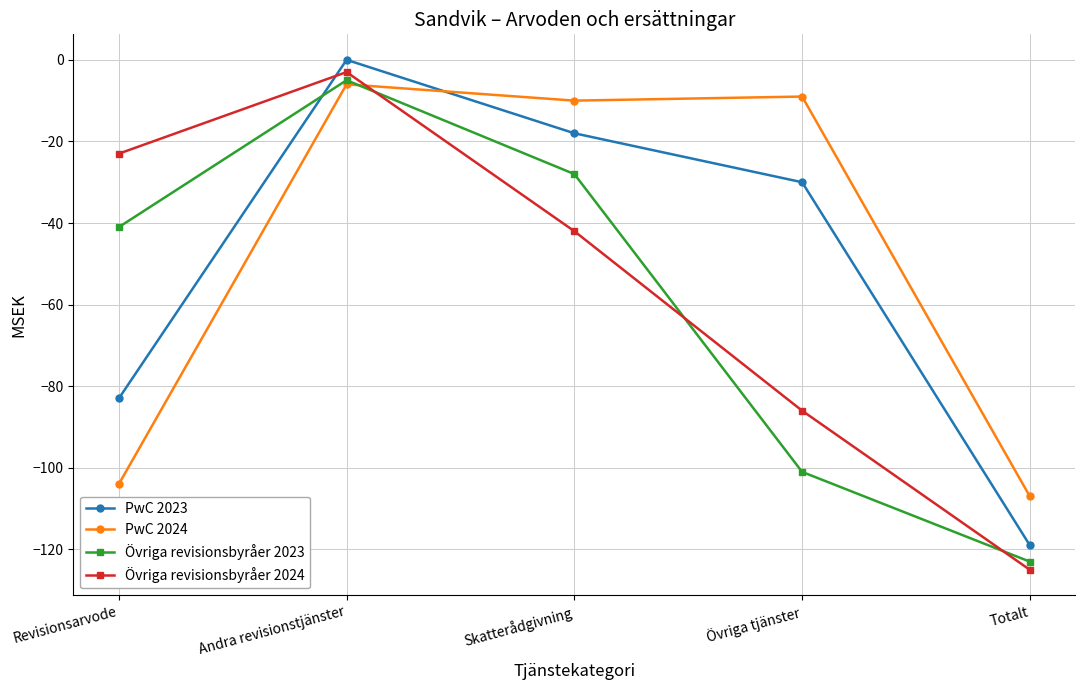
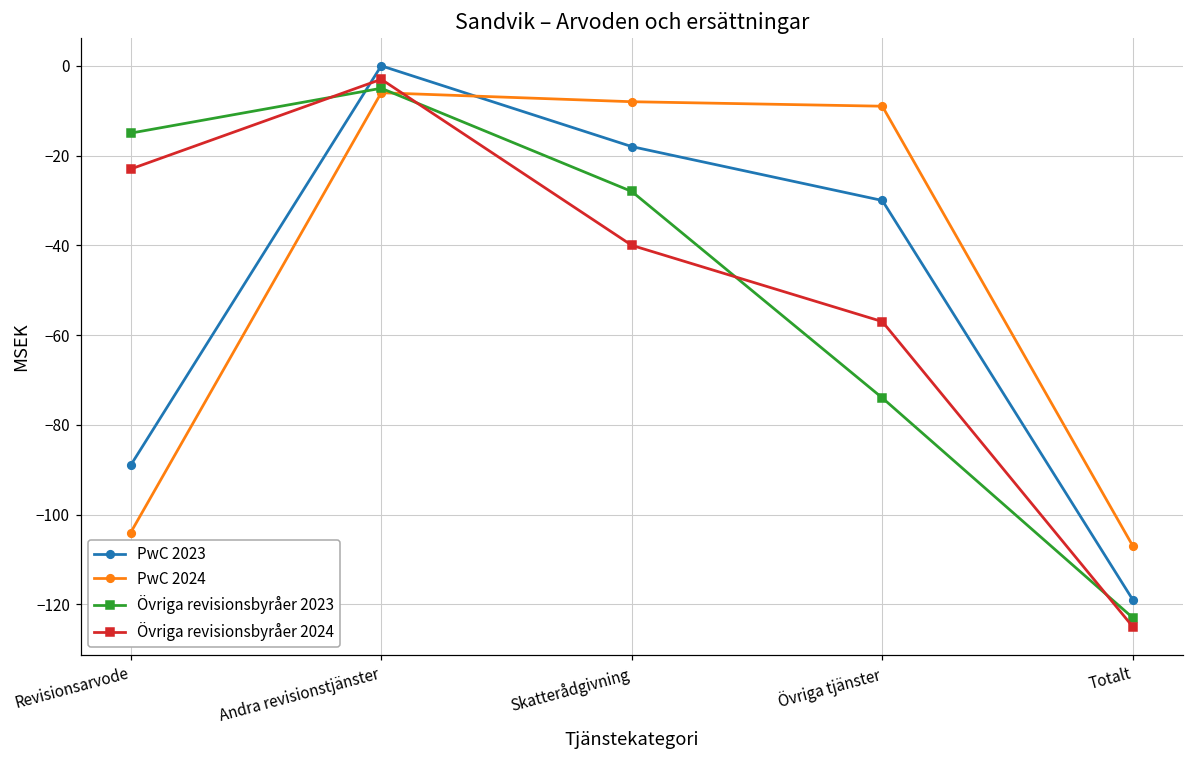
  {
    "PwC 2023": {
-     "Revisionsarvode": -83,
+     "Revisionsarvode": -89,
      "Andra revisionstjänster": 0,
      "Skatterådgivning": -18,
      "Övriga tjänster": -30,
      "Totalt": -119
    },
    "PwC 2024": {
      "Revisionsarvode": -104,
      "Andra revisionstjänster": -6,
-     "Skatterådgivning": -10,
+     "Skatterådgivning": -8,
      "Övriga tjänster": -9,
      "Totalt": -107
    },
    "Övriga revisionsbyråer 2023": {
-     "Revisionsarvode": -41,
+     "Revisionsarvode": -15,
      "Andra revisionstjänster": -5,
      "Skatterådgivning": -28,
-     "Övriga tjänster": -101,
+     "Övriga tjänster": -74,
      "Totalt": -123
    },
    "Övriga revisionsbyråer 2024": {
      "Revisionsarvode": -23,
      "Andra revisionstjänster": -3,
-     "Skatterådgivning": -42,
-     "Övriga tjänster": -86,
+     "Skatterådgivning": -40,
+     "Övriga tjänster": -57,
      "Totalt": -125
    }
  }
